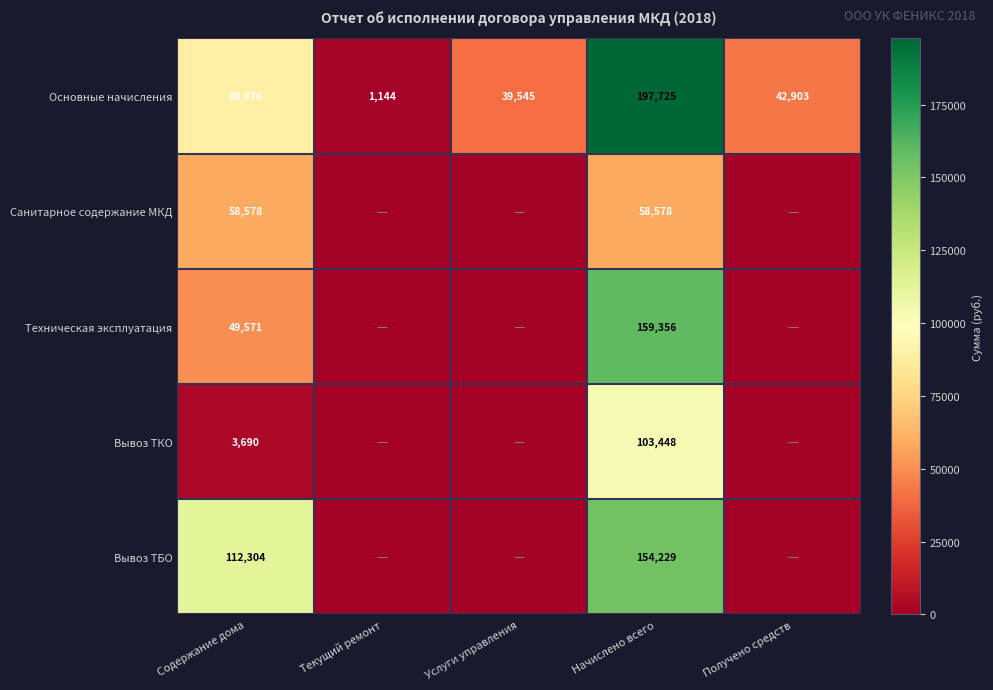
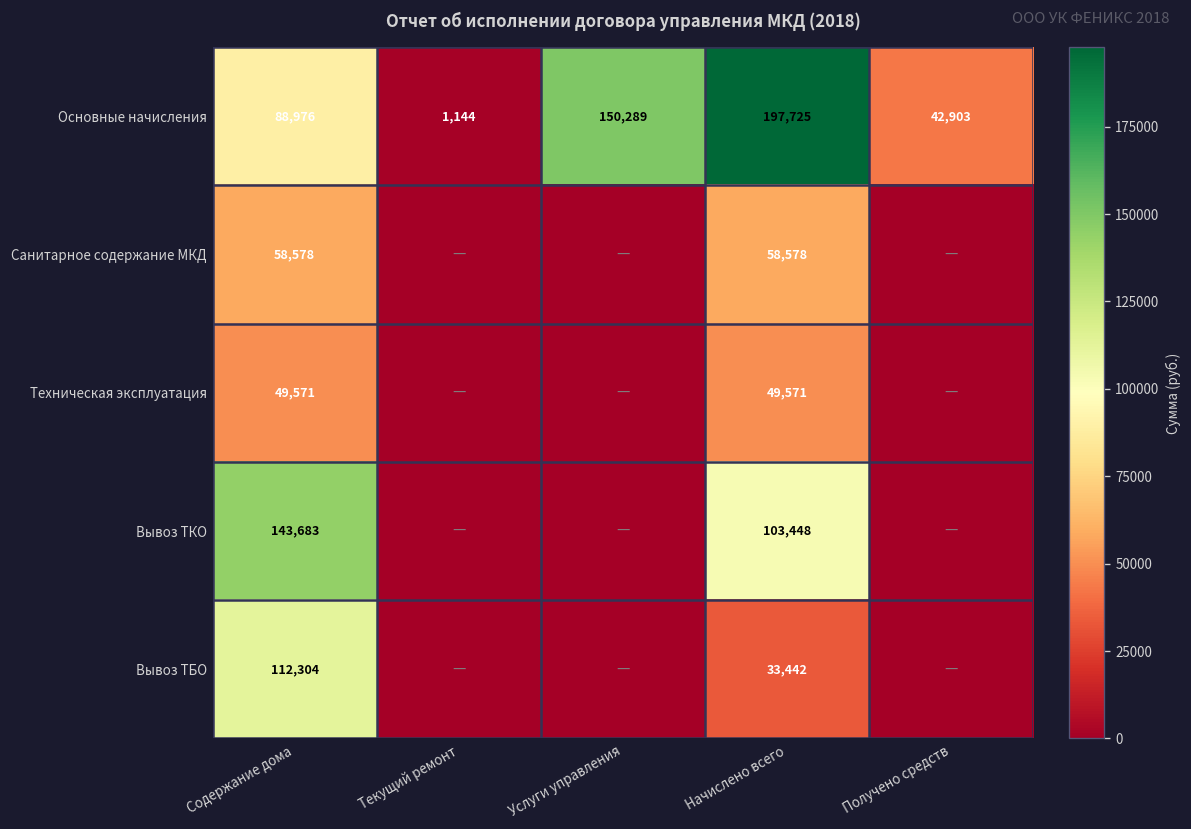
  {
    "Основные начисления": {
      "Содержание дома": "88,976",
      "Текущий ремонт": "1,144",
-     "Услуги управления": "39,545",
+     "Услуги управления": "150,289",
      "Начислено всего": "197,725",
      "Получено средств": "42,903"
    },
    "Санитарное содержание МКД": {
      "Содержание дома": "58,578",
      "Начислено всего": "58,578"
    },
    "Техническая эксплуатация": {
      "Содержание дома": "49,571",
-     "Начислено всего": "159,356"
+     "Начислено всего": "49,571"
    },
    "Вывоз ТКО": {
-     "Содержание дома": "3,690",
+     "Содержание дома": "143,683",
      "Начислено всего": "103,448"
    },
    "Вывоз ТБО": {
      "Содержание дома": "112,304",
-     "Начислено всего": "154,229"
+     "Начислено всего": "33,442"
    }
  }
